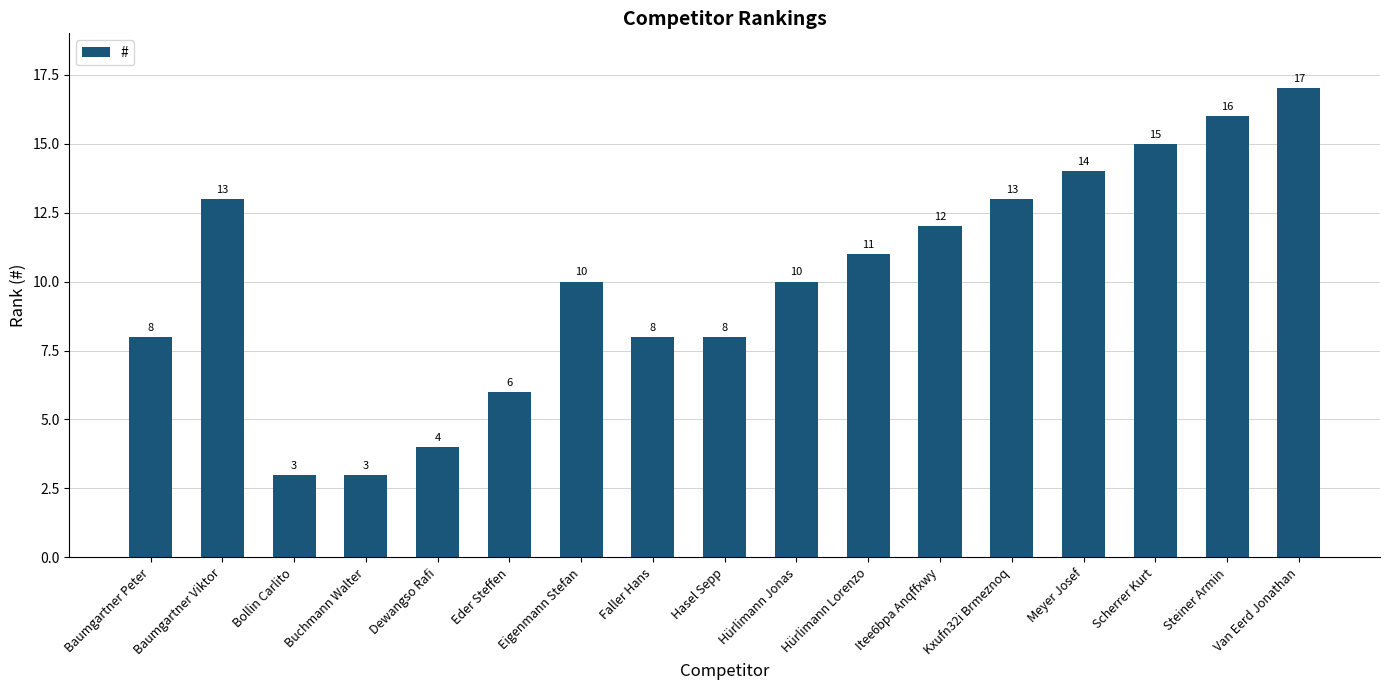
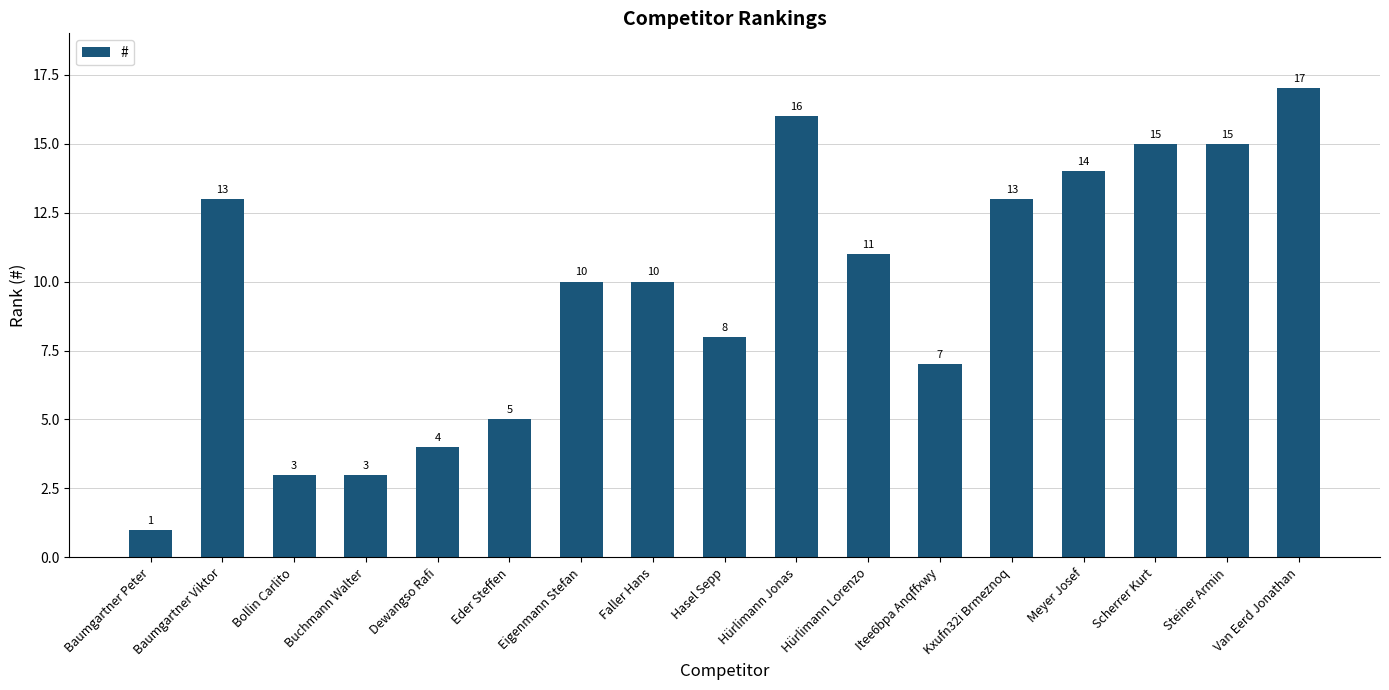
  {
-   "Baumgartner Peter": 8,
+   "Baumgartner Peter": 1,
    "Baumgartner Viktor": 13,
    "Bollin Carlito": 3,
    "Buchmann Walter": 3,
    "Dewangso Rafi": 4,
-   "Eder Steffen": 6,
+   "Eder Steffen": 5,
    "Eigenmann Stefan": 10,
-   "Faller Hans": 8,
+   "Faller Hans": 10,
    "Hasel Sepp": 8,
-   "Hürlimann Jonas": 10,
+   "Hürlimann Jonas": 16,
    "Hürlimann Lorenzo": 11,
-   "Itee6bpa Anqffxwy": 12,
+   "Itee6bpa Anqffxwy": 7,
    "Kxufn32i Brmeznoq": 13,
    "Meyer Josef": 14,
    "Scherrer Kurt": 15,
-   "Steiner Armin": 16,
+   "Steiner Armin": 15,
    "Van Eerd Jonathan": 17
  }
